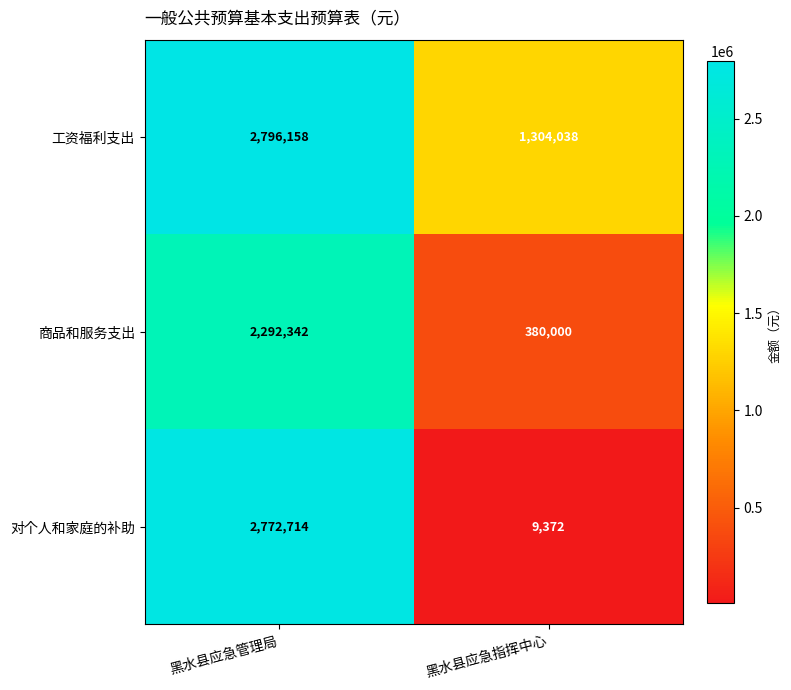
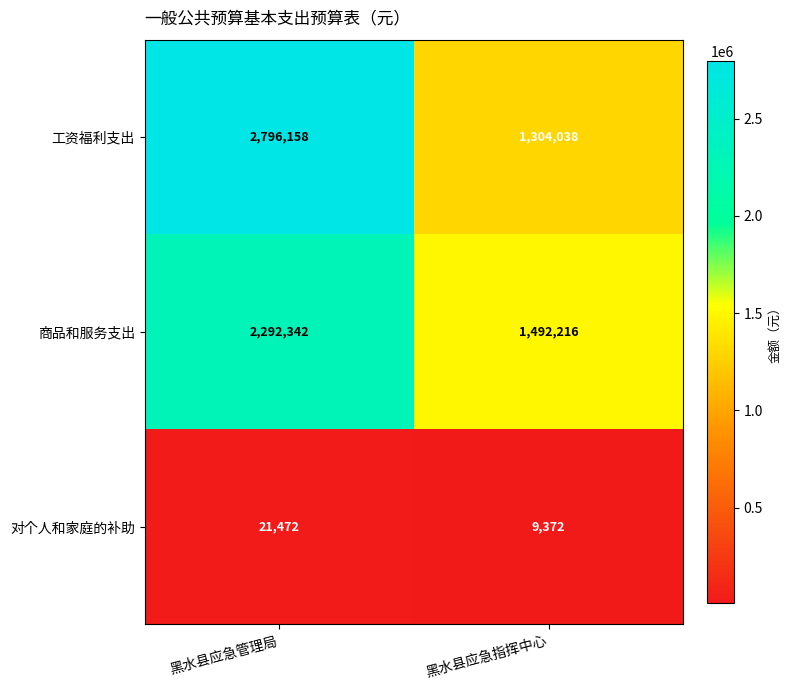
  {
    "工资福利支出": {
      "黑水县应急管理局": "2,796,158",
      "黑水县应急指挥中心": "1,304,038"
    },
    "商品和服务支出": {
      "黑水县应急管理局": "2,292,342",
-     "黑水县应急指挥中心": "380,000"
+     "黑水县应急指挥中心": "1,492,216"
    },
    "对个人和家庭的补助": {
-     "黑水县应急管理局": "2,772,714",
+     "黑水县应急管理局": "21,472",
      "黑水县应急指挥中心": "9,372"
    }
  }
